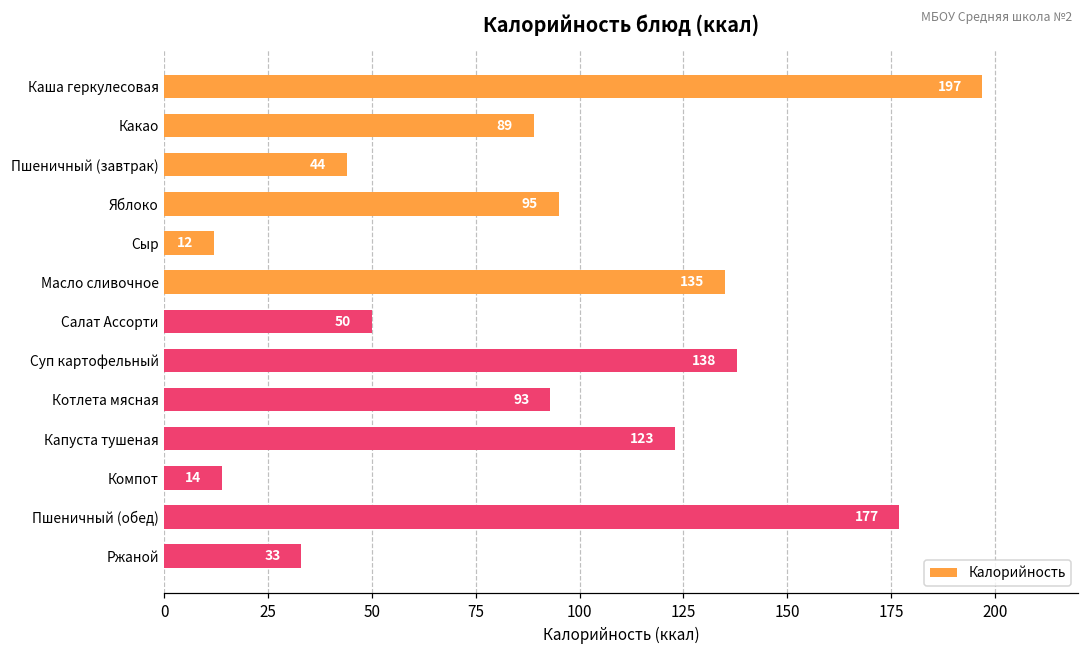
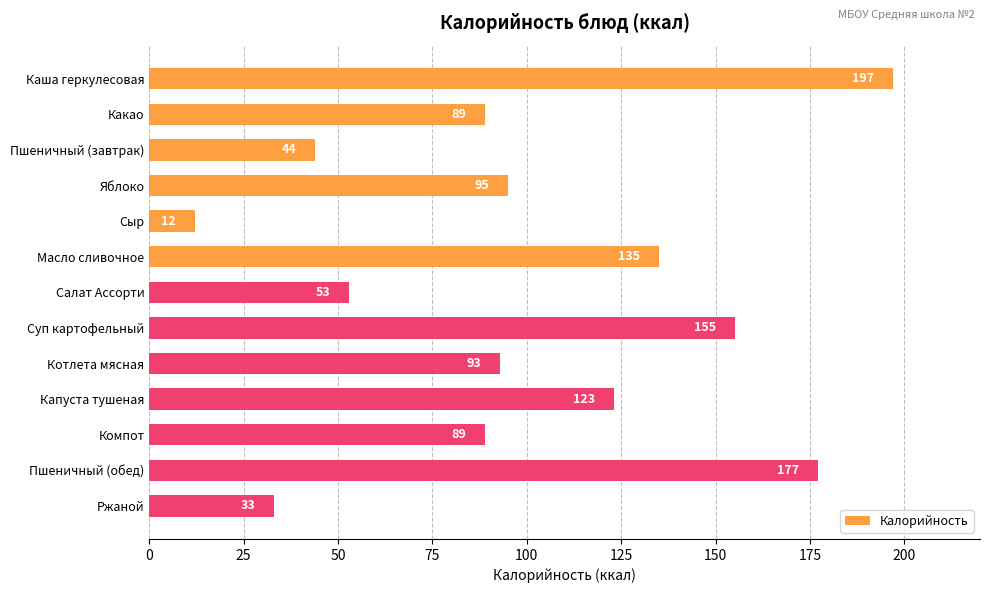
  {
    "Каша геркулесовая": 197,
    "Какао": 89,
    "Пшеничный (завтрак)": 44,
    "Яблоко": 95,
    "Сыр": 12,
    "Масло сливочное": 135,
-   "Салат Ассорти": 50,
-   "Суп картофельный": 138,
+   "Салат Ассорти": 53,
+   "Суп картофельный": 155,
    "Котлета мясная": 93,
    "Капуста тушеная": 123,
-   "Компот": 14,
+   "Компот": 89,
    "Пшеничный (обед)": 177,
    "Ржаной": 33
  }
